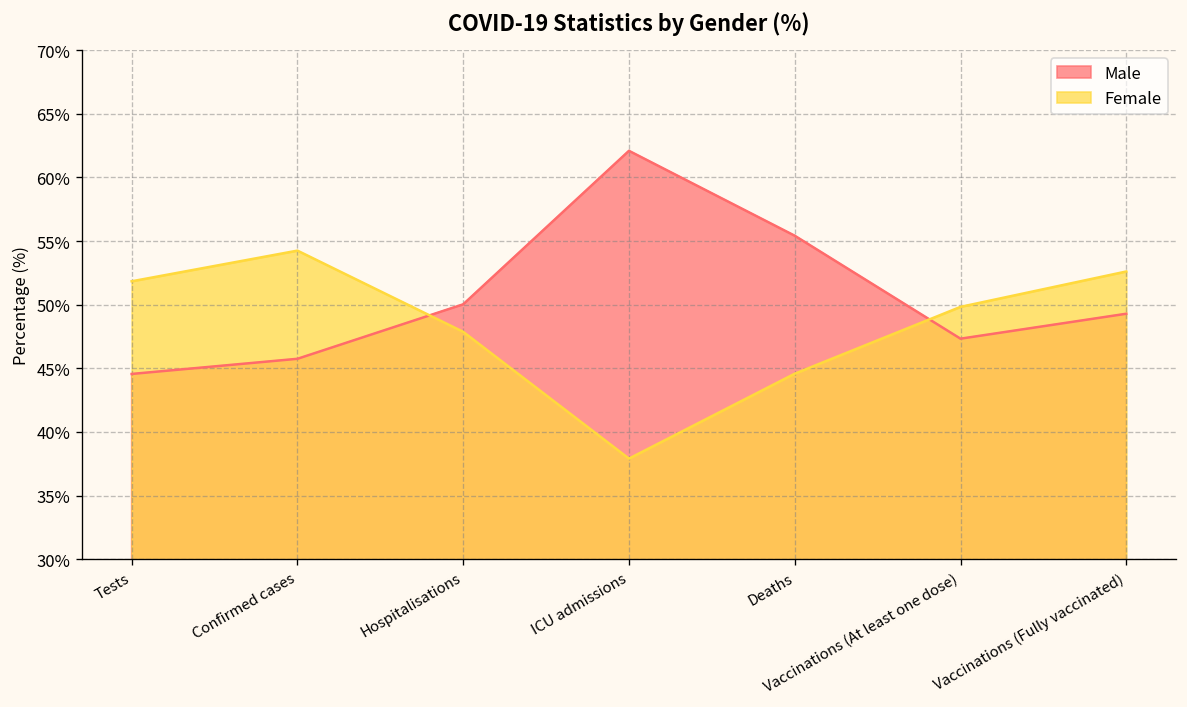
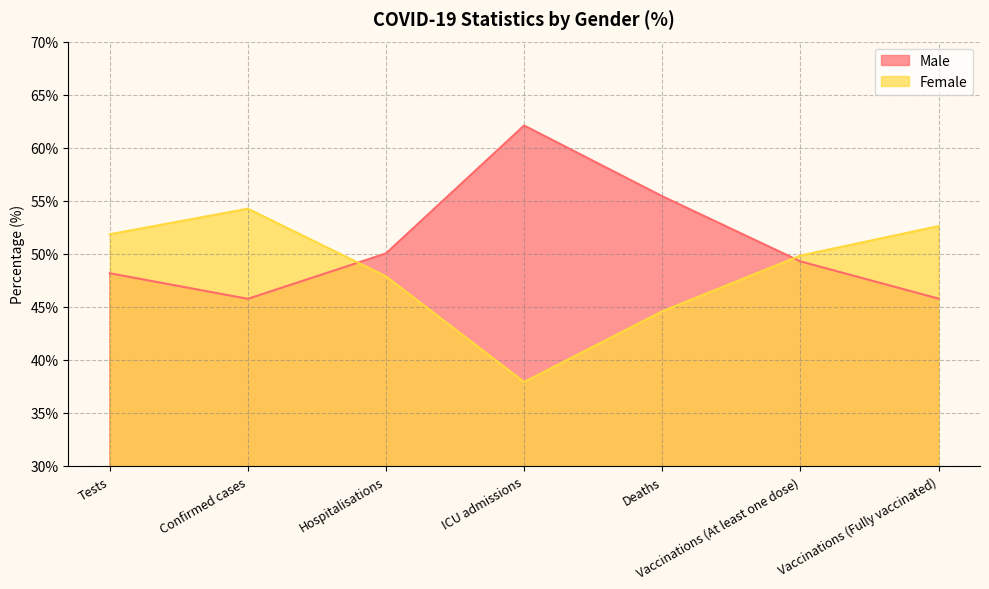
  {
    "Male": {
-     "Tests": "44.6%",
+     "Tests": "48.2%",
      "Confirmed cases": "45.8%",
      "Hospitalisations": "50.0%",
      "ICU admissions": "62.1%",
      "Deaths": "55.4%",
-     "Vaccinations (At least one dose)": "47.3%",
-     "Vaccinations (Fully vaccinated)": "49.3%"
+     "Vaccinations (At least one dose)": "49.3%",
+     "Vaccinations (Fully vaccinated)": "45.8%"
    },
    "Female": {
      "Tests": "51.8%",
      "Confirmed cases": "54.3%",
      "Hospitalisations": "47.9%",
      "ICU admissions": "37.9%",
      "Deaths": "44.6%",
      "Vaccinations (At least one dose)": "49.8%",
      "Vaccinations (Fully vaccinated)": "52.6%"
    }
  }
